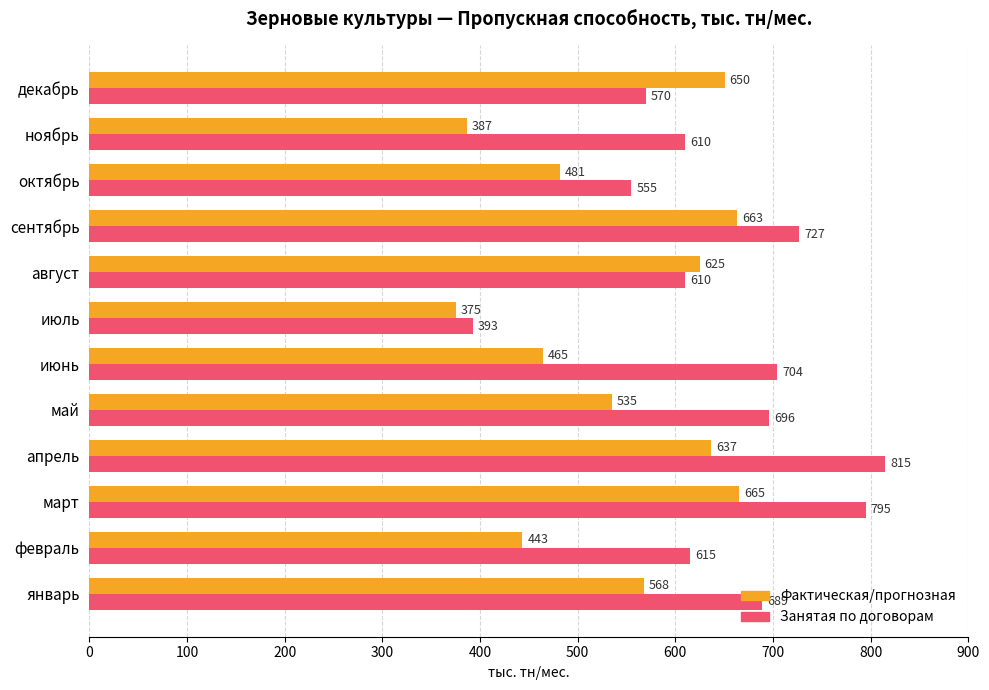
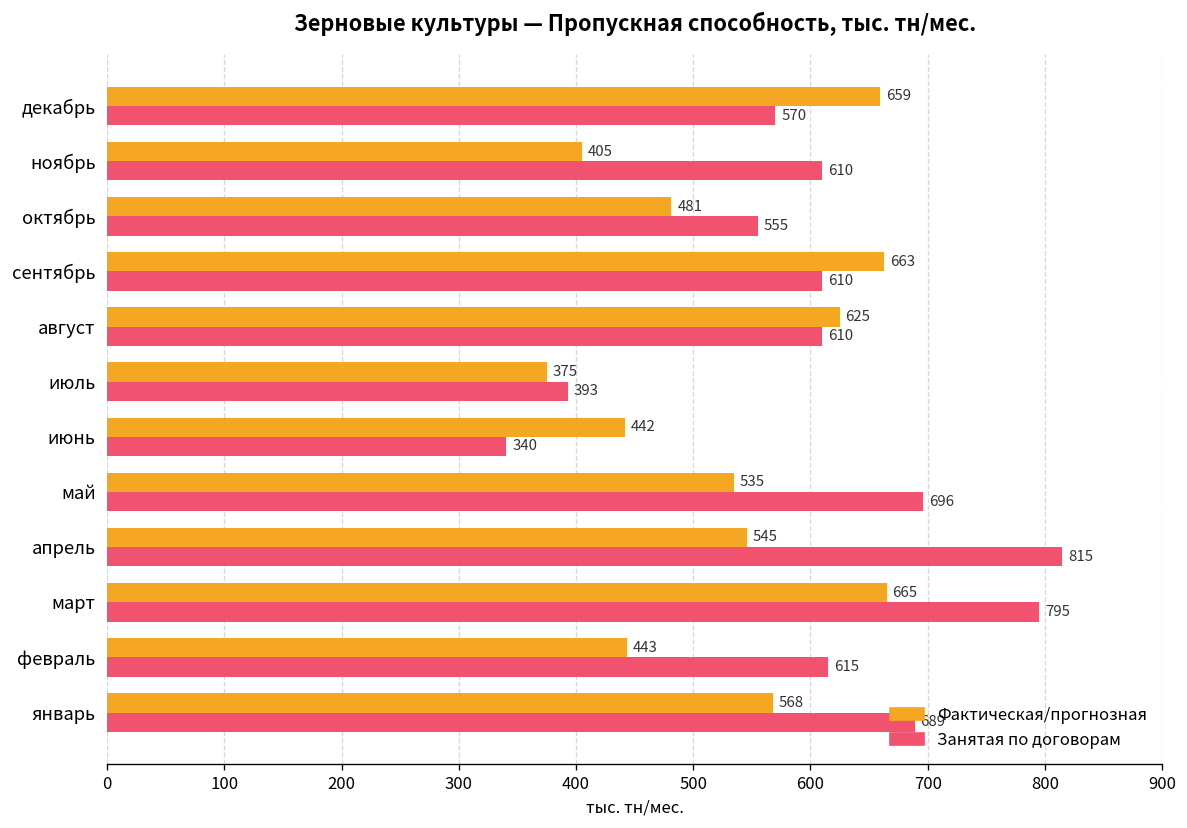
  {
    "Фактическая/прогнозная": {
-     "декабрь": 650,
-     "ноябрь": 387,
+     "декабрь": 659,
+     "ноябрь": 405,
      "октябрь": 481,
      "сентябрь": 663,
      "август": 625,
      "июль": 375,
-     "июнь": 465,
+     "июнь": 442,
      "май": 535,
-     "апрель": 637,
+     "апрель": 545,
      "март": 665,
      "февраль": 443,
      "январь": 568
    },
    "Занятая по договорам": {
      "декабрь": 570,
      "ноябрь": 610,
      "октябрь": 555,
-     "сентябрь": 727,
+     "сентябрь": 610,
      "август": 610,
      "июль": 393,
-     "июнь": 704,
+     "июнь": 340,
      "май": 696,
      "апрель": 815,
      "март": 795,
      "февраль": 615,
      "январь": 689
    }
  }
